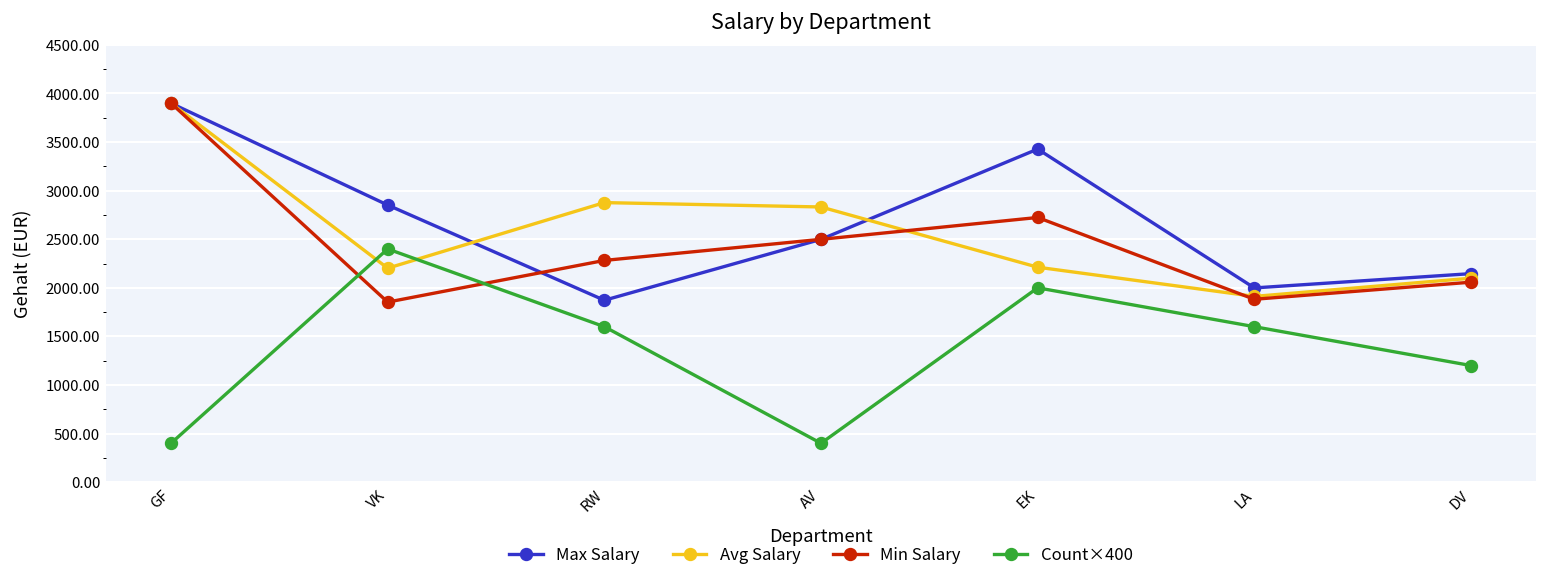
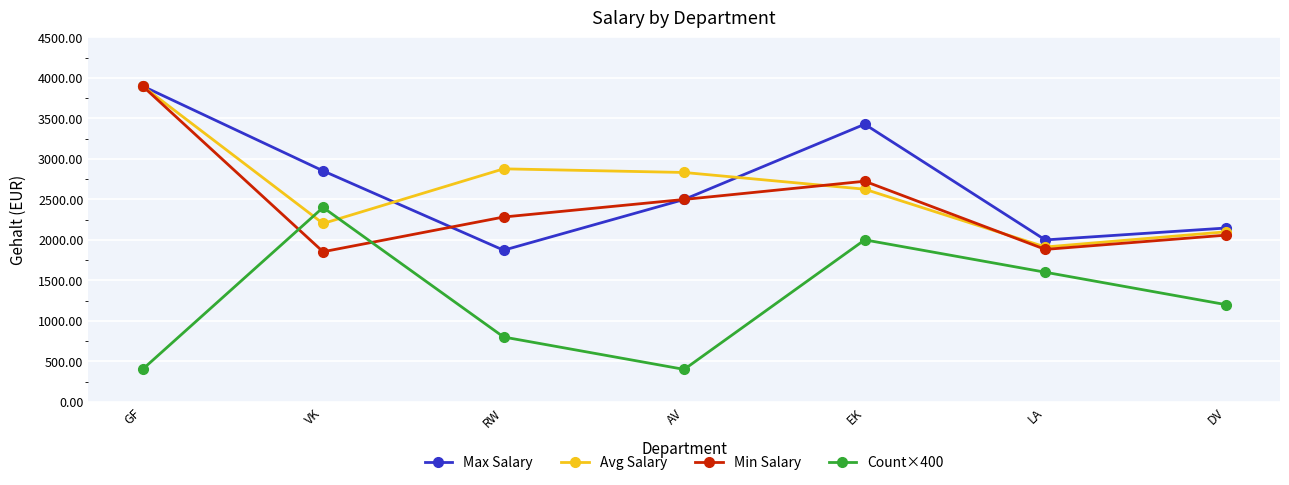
  {
    "Max Salary": {
      "VK": 2900,
      "RW": 1900,
      "EK": 3400,
      "LA": 2000,
      "DV": 2100
    },
    "Avg Salary": {
      "VK": 2200,
      "RW": 2900,
      "AV": 2800,
-     "EK": 2200,
+     "EK": 2600,
      "DV": 2100
    },
    "Min Salary": {
      "VK": 1900,
      "RW": 2300,
      "EK": 2700,
      "DV": 2100
    },
    "Count×400": {
      "GF": 400,
      "VK": 2400,
-     "RW": 1600,
+     "RW": 800,
      "AV": 400,
      "EK": 2000,
      "LA": 1600,
      "DV": 1200
    }
  }
